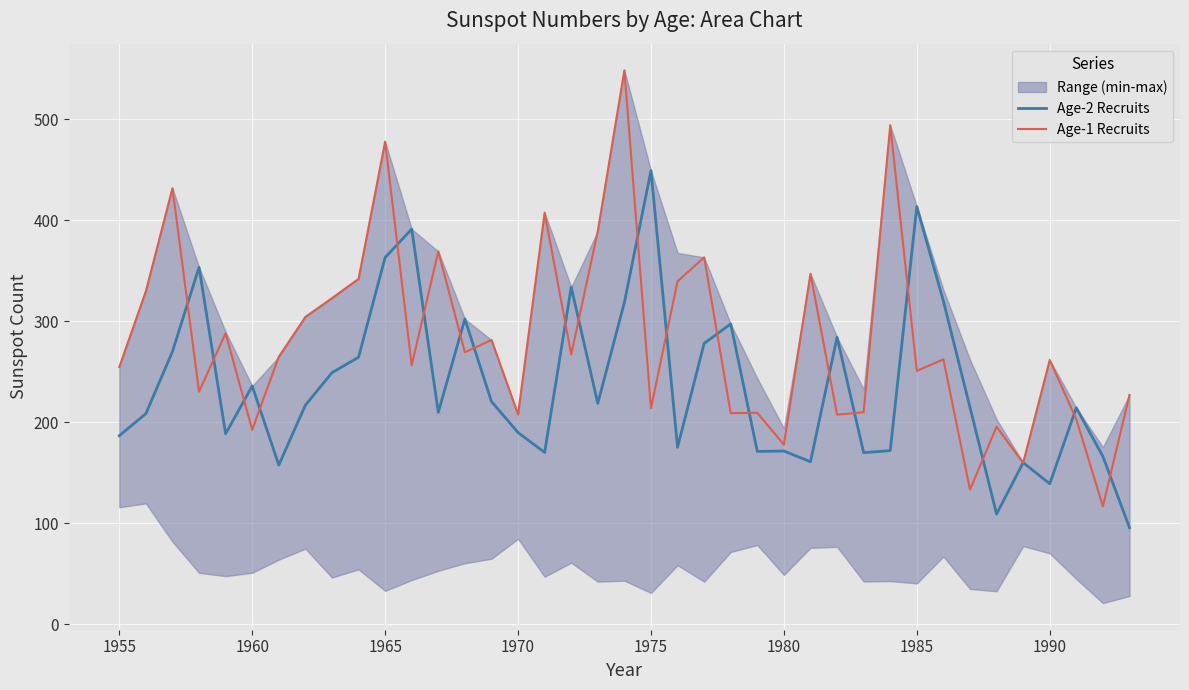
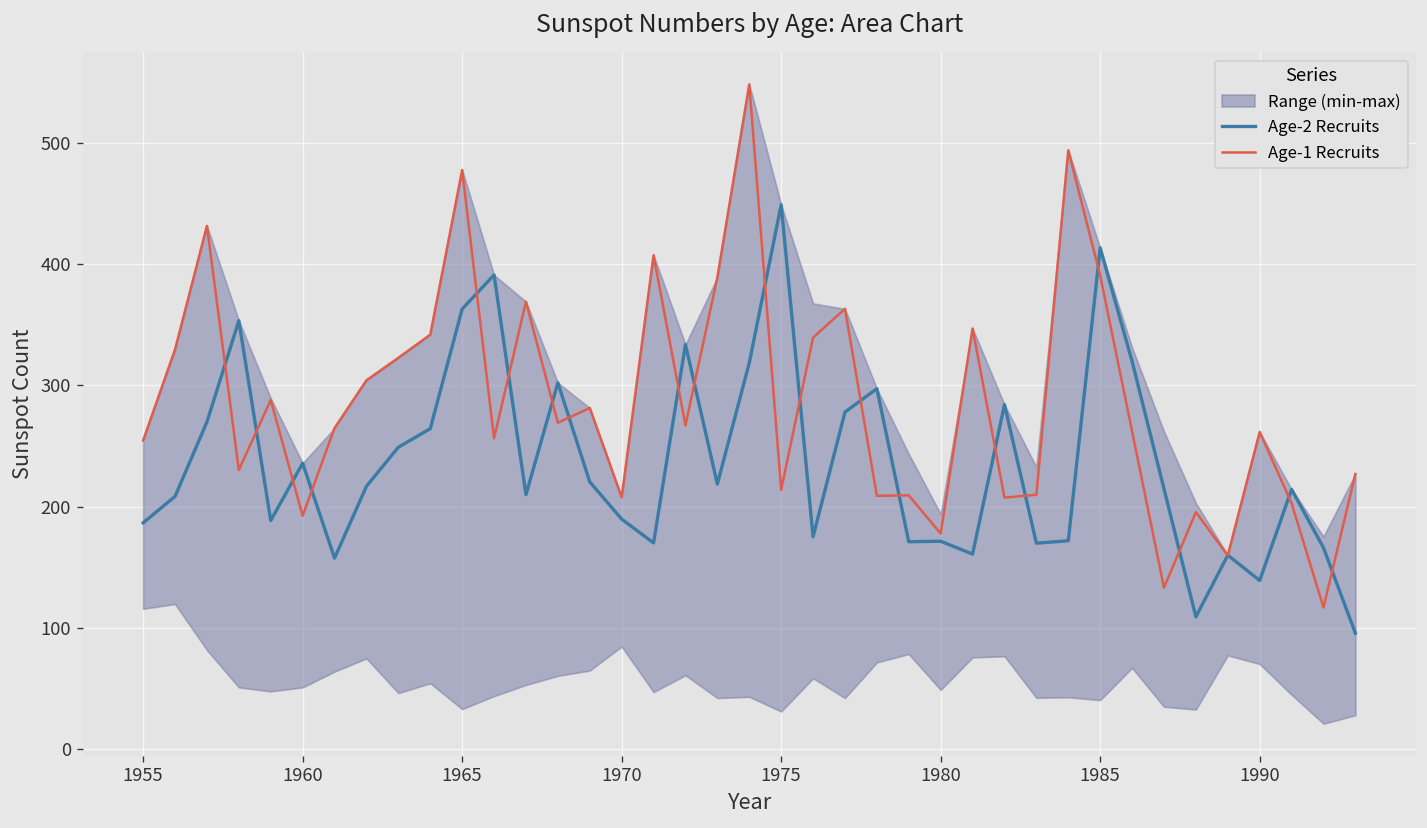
  {
    "Age-2 Recruits": {
      "1955": 187,
      "1965": 363,
      "1970": 190,
      "1980": 171,
      "1990": 139
    },
    "Age-1 Recruits": {
      "1960": 192,
      "1975": 214,
      "1980": 178,
-     "1985": 251
+     "1985": 391
    }
  }
